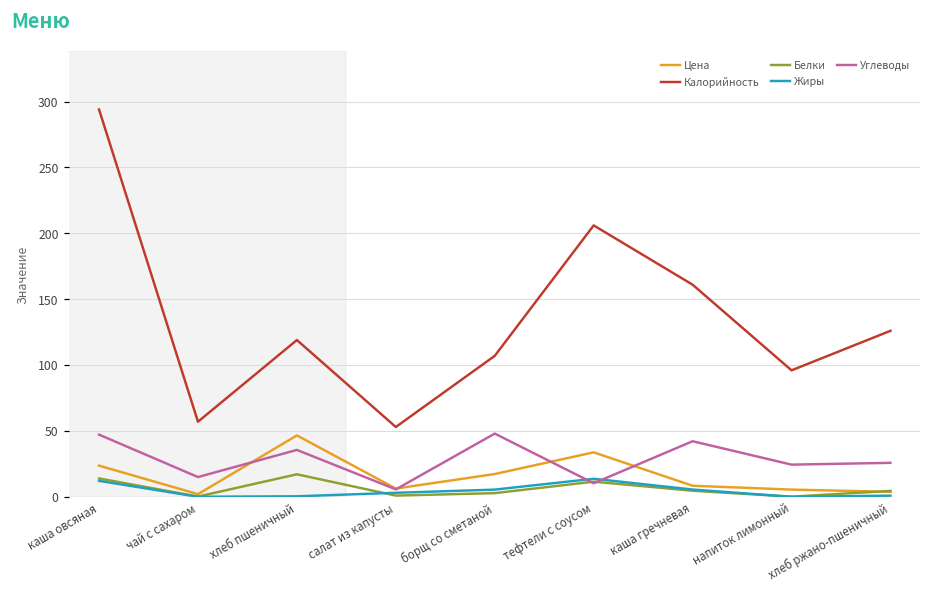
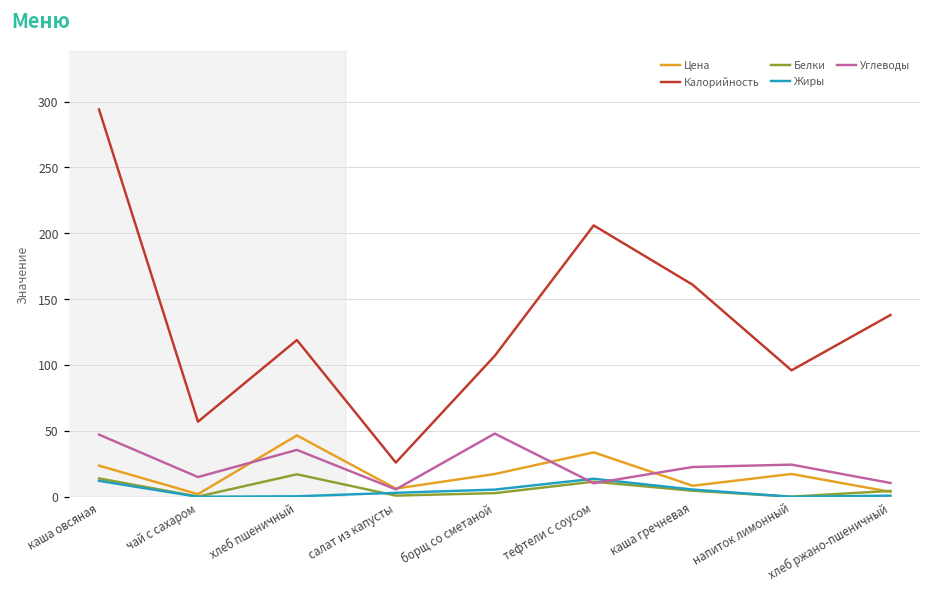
  {
    "Цена": {
      "каша овсяная": 24,
      "хлеб пшеничный": 47,
      "борщ со сметаной": 17,
      "тефтели с соусом": 34,
      "каша гречневая": 8,
-     "напиток лимонный": 5
+     "напиток лимонный": 17
    },
    "Калорийность": {
      "каша овсяная": 294,
      "чай с сахаром": 57,
      "хлеб пшеничный": 119,
-     "салат из капусты": 53,
+     "салат из капусты": 26,
      "борщ со сметаной": 107,
      "тефтели с соусом": 206,
      "каша гречневая": 161,
      "напиток лимонный": 96,
-     "хлеб ржано-пшеничный": 126
+     "хлеб ржано-пшеничный": 138
    },
    "Белки": {
      "хлеб пшеничный": 17,
      "салат из капусты": 1,
      "борщ со сметаной": 3
    },
    "Жиры": {
      "хлеб пшеничный": 0,
      "салат из капусты": 3,
      "борщ со сметаной": 5,
      "тефтели с соусом": 14,
      "хлеб ржано-пшеничный": 1
    },
    "Углеводы": {
      "каша овсяная": 47,
      "чай с сахаром": 15,
      "хлеб пшеничный": 36,
      "борщ со сметаной": 48,
-     "каша гречневая": 42,
+     "каша гречневая": 23,
      "напиток лимонный": 24,
-     "хлеб ржано-пшеничный": 26
+     "хлеб ржано-пшеничный": 11
    }
  }
